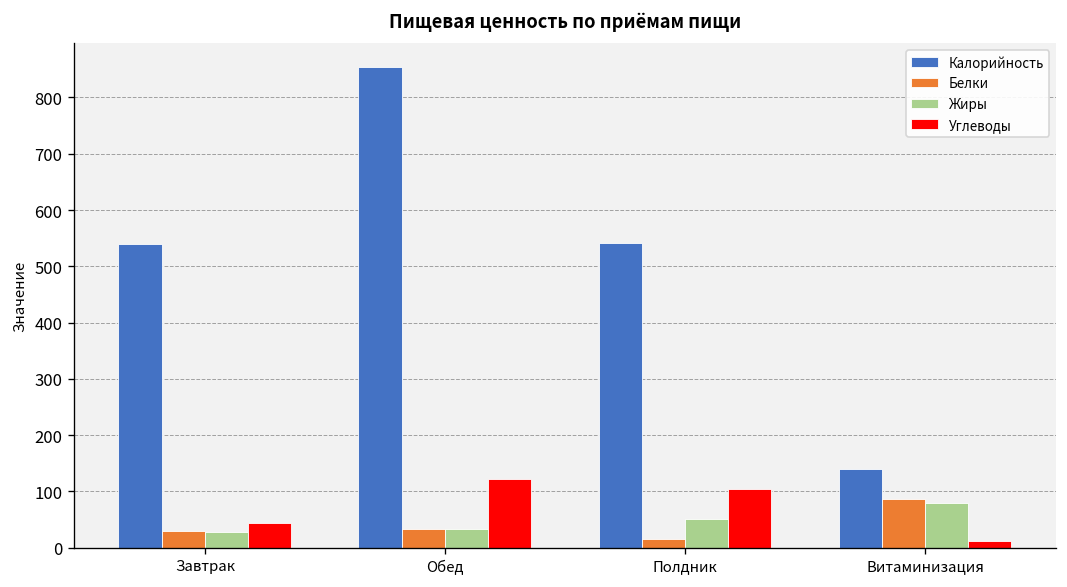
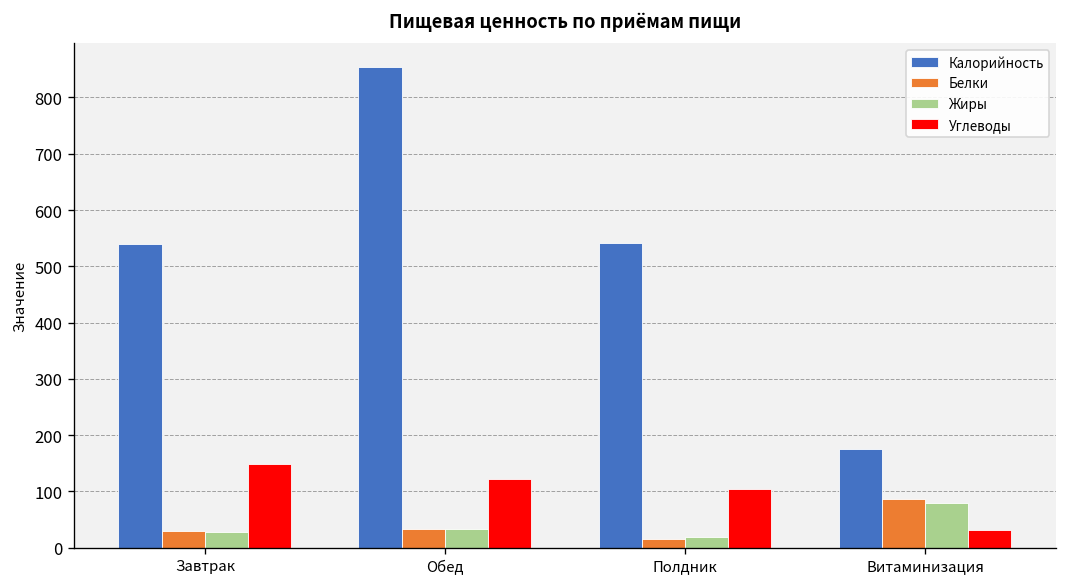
  {
    "Калорийность": {
      "Завтрак": 540,
      "Обед": 850,
      "Полдник": 540,
-     "Витаминизация": 140
+     "Витаминизация": 180
    },
    "Белки": {
      "Завтрак": 30,
      "Обед": 30,
      "Полдник": 20,
      "Витаминизация": 90
    },
    "Жиры": {
      "Завтрак": 30,
      "Обед": 30,
-     "Полдник": 50,
+     "Полдник": 20,
      "Витаминизация": 80
    },
    "Углеводы": {
-     "Завтрак": 40,
+     "Завтрак": 150,
      "Обед": 120,
      "Полдник": 100,
-     "Витаминизация": 10
+     "Витаминизация": 30
    }
  }
